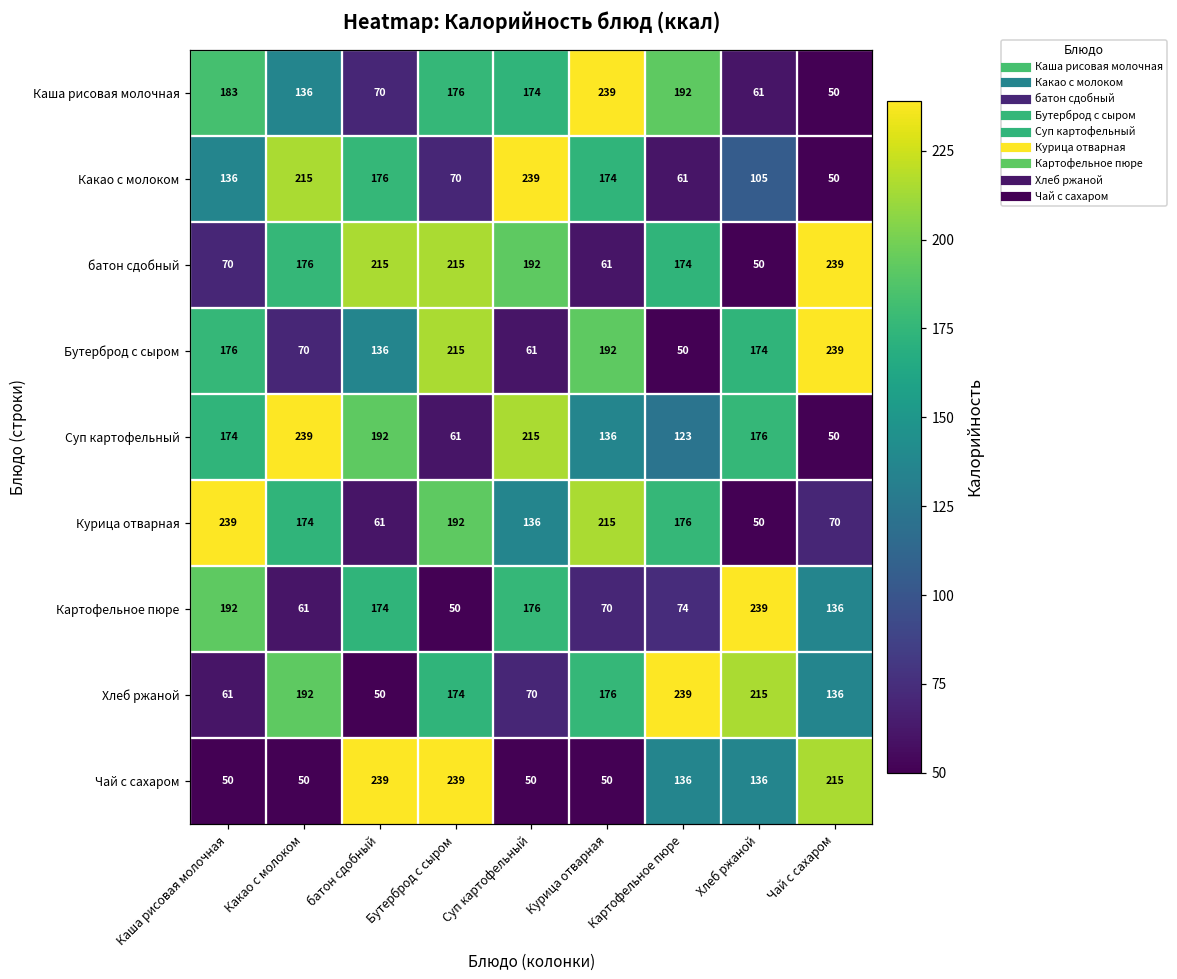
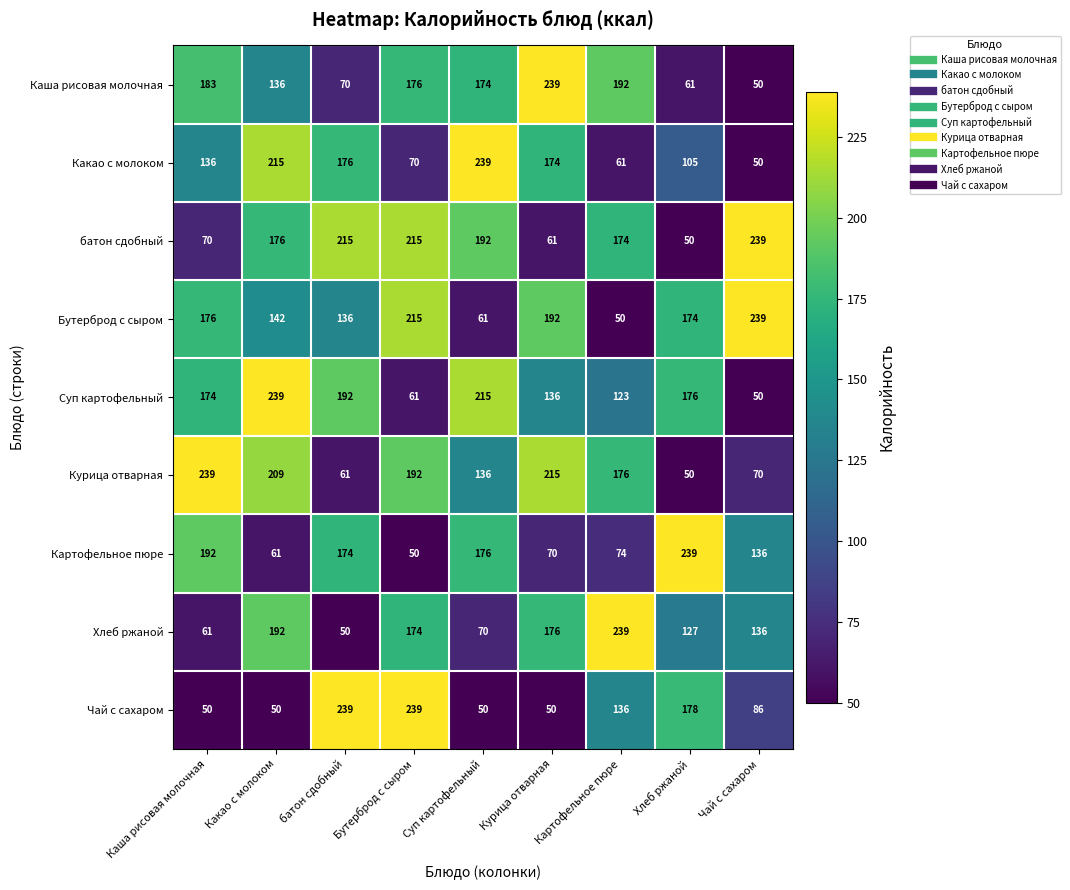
  {
    "Каша рисовая молочная": {
      "Каша рисовая молочная": 183,
      "Какао с молоком": 136,
      "батон сдобный": 70,
      "Бутерброд с сыром": 176,
      "Суп картофельный": 174,
      "Курица отварная": 239,
      "Картофельное пюре": 192,
      "Хлеб ржаной": 61,
      "Чай с сахаром": 50
    },
    "Какао с молоком": {
      "Каша рисовая молочная": 136,
      "Какао с молоком": 215,
      "батон сдобный": 176,
      "Бутерброд с сыром": 70,
      "Суп картофельный": 239,
      "Курица отварная": 174,
      "Картофельное пюре": 61,
      "Хлеб ржаной": 105,
      "Чай с сахаром": 50
    },
    "батон сдобный": {
      "Каша рисовая молочная": 70,
      "Какао с молоком": 176,
      "батон сдобный": 215,
      "Бутерброд с сыром": 215,
      "Суп картофельный": 192,
      "Курица отварная": 61,
      "Картофельное пюре": 174,
      "Хлеб ржаной": 50,
      "Чай с сахаром": 239
    },
    "Бутерброд с сыром": {
      "Каша рисовая молочная": 176,
-     "Какао с молоком": 70,
+     "Какао с молоком": 142,
      "батон сдобный": 136,
      "Бутерброд с сыром": 215,
      "Суп картофельный": 61,
      "Курица отварная": 192,
      "Картофельное пюре": 50,
      "Хлеб ржаной": 174,
      "Чай с сахаром": 239
    },
    "Суп картофельный": {
      "Каша рисовая молочная": 174,
      "Какао с молоком": 239,
      "батон сдобный": 192,
      "Бутерброд с сыром": 61,
      "Суп картофельный": 215,
      "Курица отварная": 136,
      "Картофельное пюре": 123,
      "Хлеб ржаной": 176,
      "Чай с сахаром": 50
    },
    "Курица отварная": {
      "Каша рисовая молочная": 239,
-     "Какао с молоком": 174,
+     "Какао с молоком": 209,
      "батон сдобный": 61,
      "Бутерброд с сыром": 192,
      "Суп картофельный": 136,
      "Курица отварная": 215,
      "Картофельное пюре": 176,
      "Хлеб ржаной": 50,
      "Чай с сахаром": 70
    },
    "Картофельное пюре": {
      "Каша рисовая молочная": 192,
      "Какао с молоком": 61,
      "батон сдобный": 174,
      "Бутерброд с сыром": 50,
      "Суп картофельный": 176,
      "Курица отварная": 70,
      "Картофельное пюре": 74,
      "Хлеб ржаной": 239,
      "Чай с сахаром": 136
    },
    "Хлеб ржаной": {
      "Каша рисовая молочная": 61,
      "Какао с молоком": 192,
      "батон сдобный": 50,
      "Бутерброд с сыром": 174,
      "Суп картофельный": 70,
      "Курица отварная": 176,
      "Картофельное пюре": 239,
-     "Хлеб ржаной": 215,
+     "Хлеб ржаной": 127,
      "Чай с сахаром": 136
    },
    "Чай с сахаром": {
      "Каша рисовая молочная": 50,
      "Какао с молоком": 50,
      "батон сдобный": 239,
      "Бутерброд с сыром": 239,
      "Суп картофельный": 50,
      "Курица отварная": 50,
      "Картофельное пюре": 136,
-     "Хлеб ржаной": 136,
-     "Чай с сахаром": 215
+     "Хлеб ржаной": 178,
+     "Чай с сахаром": 86
    }
  }
